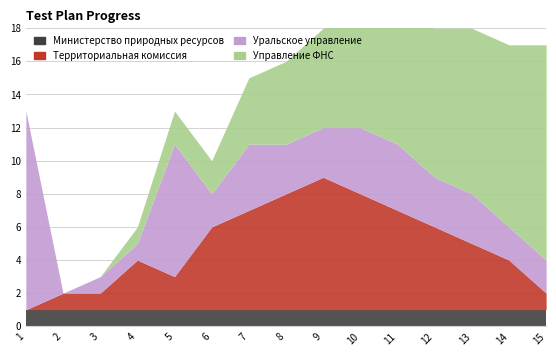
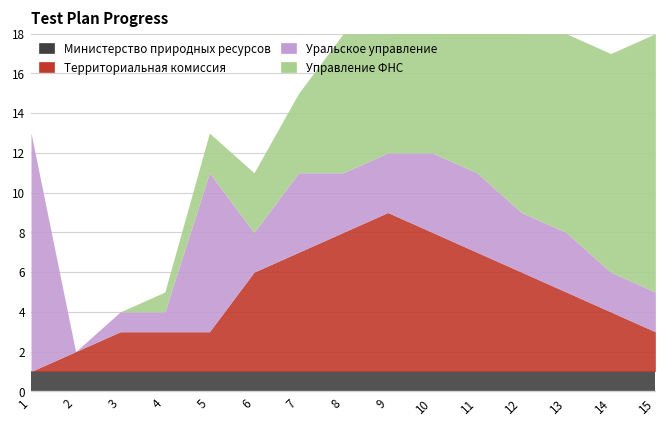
  {
    "Министерство природных ресурсов": {
      "2": 1,
      "3": 1,
      "4": 1,
      "5": 1,
      "6": 1,
      "7": 1,
      "8": 1,
      "9": 1,
      "10": 1,
      "11": 1,
      "12": 1,
      "13": 1,
      "14": 1,
      "15": 1
    },
    "Территориальная комиссия": {
-     "3": 1,
-     "4": 3,
-     "15": 1
+     "3": 2,
+     "4": 2,
+     "15": 2
    },
    "Управление ФНС": {
      "4": 1,
      "5": 2,
-     "6": 2,
+     "6": 3,
      "7": 4,
-     "8": 5,
+     "8": 7,
      "9": 6,
      "12": 9,
      "13": 10,
      "14": 11,
      "15": 13
    }
  }
